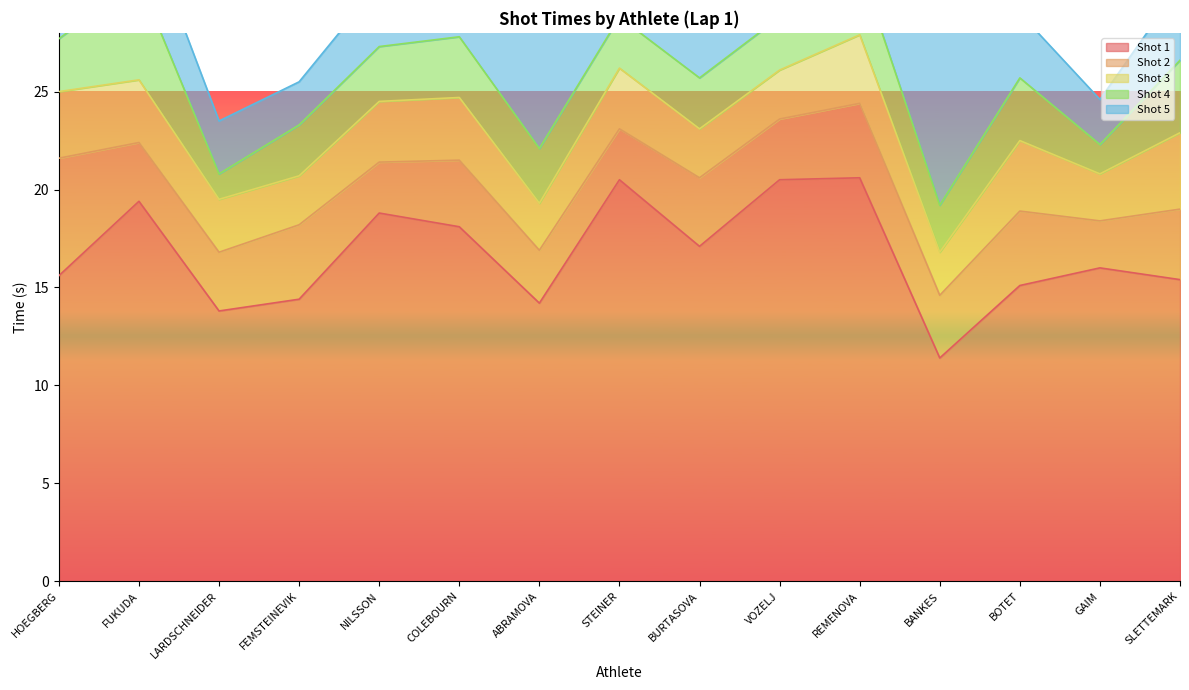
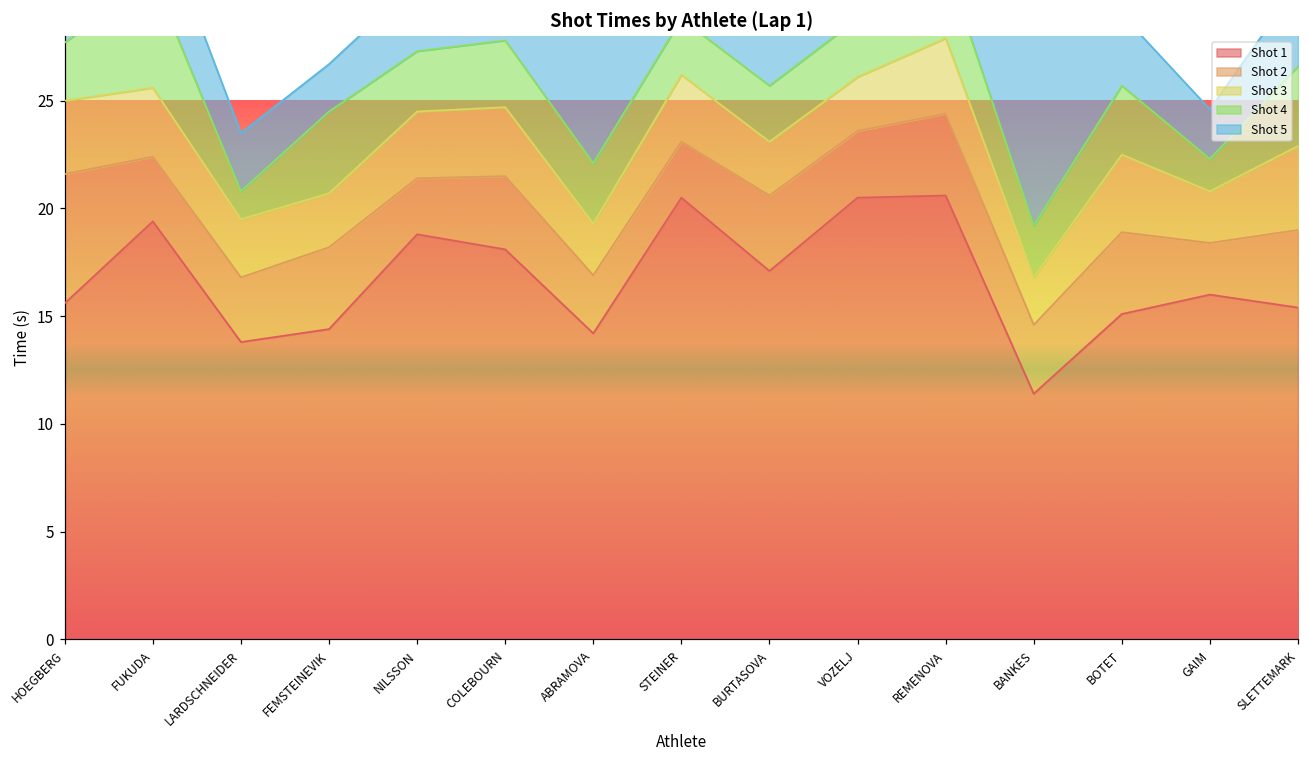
  {
    "Shot 4": {
      "HOEGBERG": 2.7,
      "LARDSCHNEIDER": 1.3,
-     "FEMSTEINEVIK": 2.6,
+     "FEMSTEINEVIK": 3.8,
      "NILSSON": 2.8,
      "COLEBOURN": 3.1,
      "ABRAMOVA": 2.8,
      "BURTASOVA": 2.6,
      "BANKES": 2.4,
      "BOTET": 3.2,
      "GAIM": 1.5,
      "SLETTEMARK": 3.7
    },
    "Shot 5": {
      "LARDSCHNEIDER": 2.7,
      "FEMSTEINEVIK": 2.2,
      "GAIM": 2.3
    }
  }
